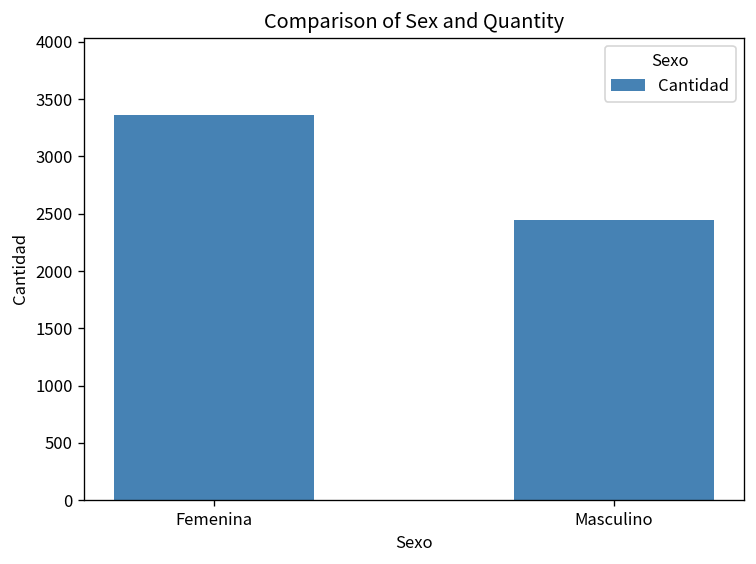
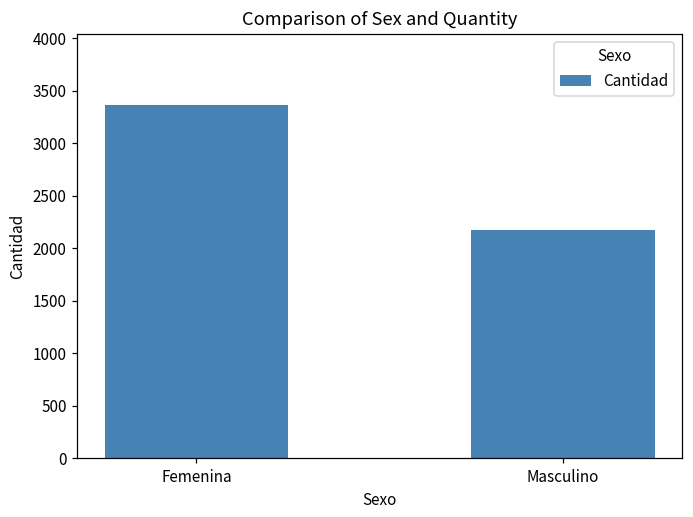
  {
    "Femenina": 3400,
-   "Masculino": 2400
+   "Masculino": 2200
  }
